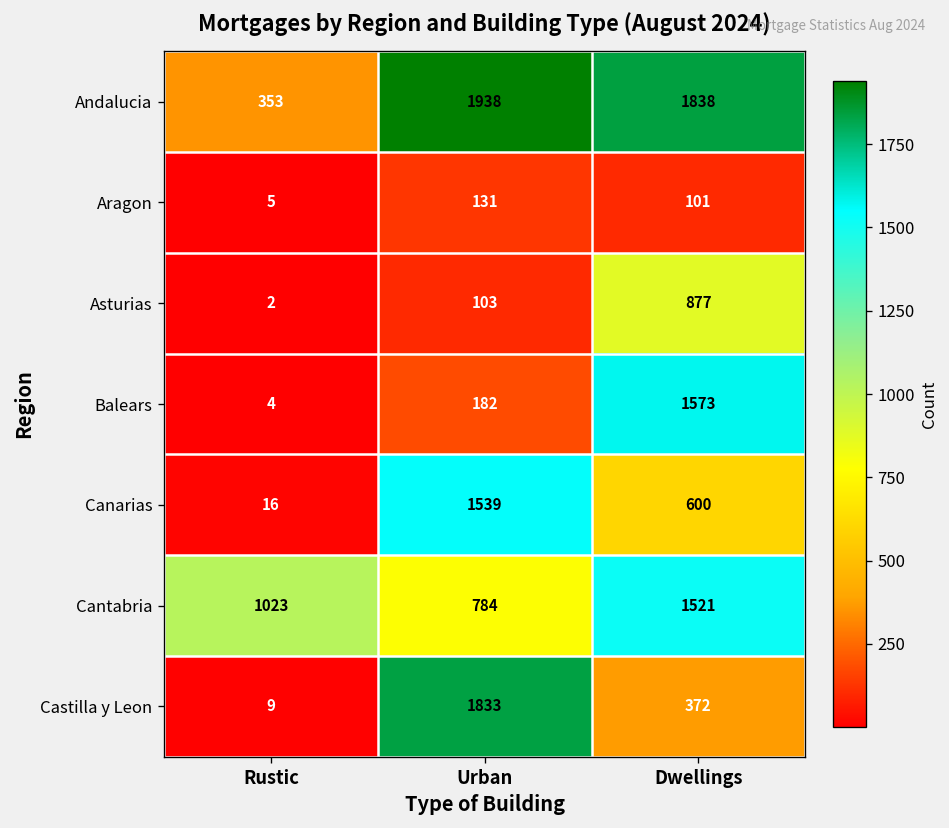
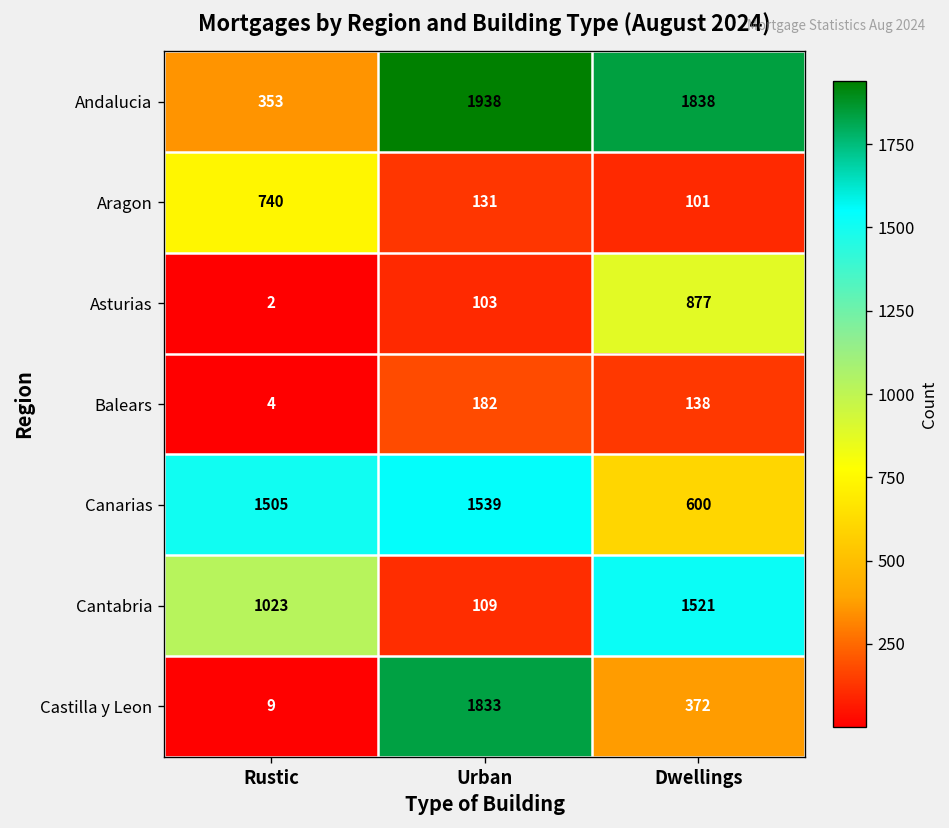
  {
    "Andalucia": {
      "Rustic": 353,
      "Urban": 1938,
      "Dwellings": 1838
    },
    "Aragon": {
-     "Rustic": 5,
+     "Rustic": 740,
      "Urban": 131,
      "Dwellings": 101
    },
    "Asturias": {
      "Rustic": 2,
      "Urban": 103,
      "Dwellings": 877
    },
    "Balears": {
      "Rustic": 4,
      "Urban": 182,
-     "Dwellings": 1573
+     "Dwellings": 138
    },
    "Canarias": {
-     "Rustic": 16,
+     "Rustic": 1505,
      "Urban": 1539,
      "Dwellings": 600
    },
    "Cantabria": {
      "Rustic": 1023,
-     "Urban": 784,
+     "Urban": 109,
      "Dwellings": 1521
    },
    "Castilla y Leon": {
      "Rustic": 9,
      "Urban": 1833,
      "Dwellings": 372
    }
  }
